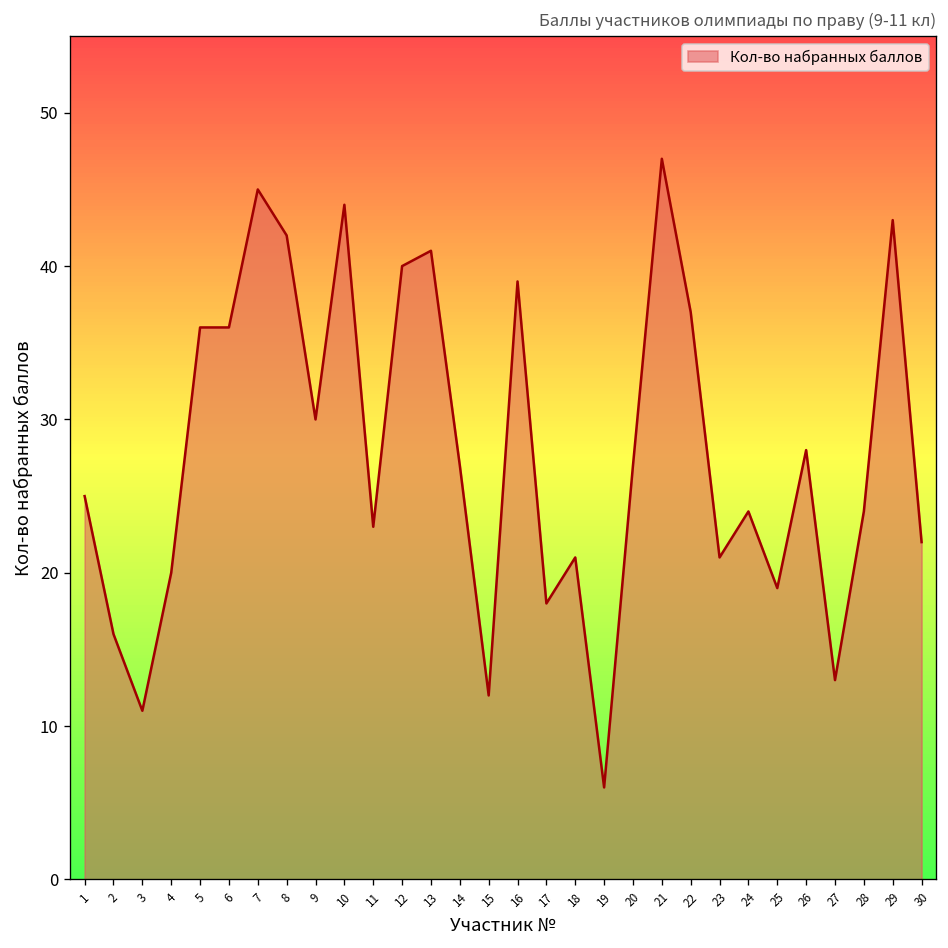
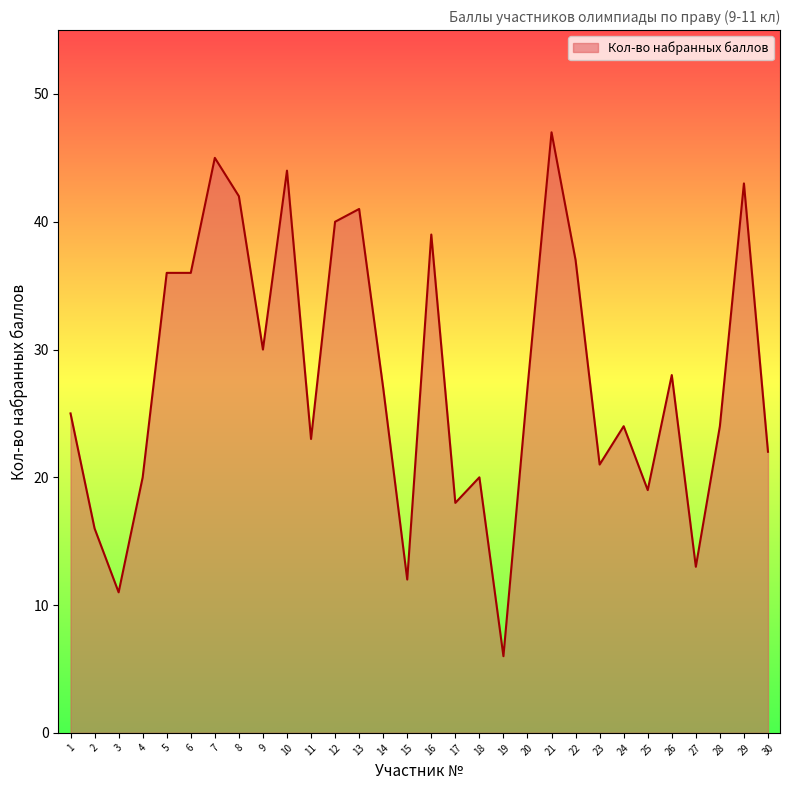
  {
    "1": 25,
    "2": 16,
    "3": 11,
    "4": 20,
    "5": 36,
    "6": 36,
    "7": 45,
    "8": 42,
    "9": 30,
    "10": 44,
    "11": 23,
    "12": 40,
    "13": 41,
    "14": 27,
    "15": 12,
    "16": 39,
    "17": 18,
-   "18": 21,
+   "18": 20,
    "19": 6,
    "20": 27,
    "21": 47,
    "22": 37,
    "23": 21,
    "24": 24,
    "25": 19,
    "26": 28,
    "27": 13,
    "28": 24,
    "29": 43,
    "30": 22
  }
